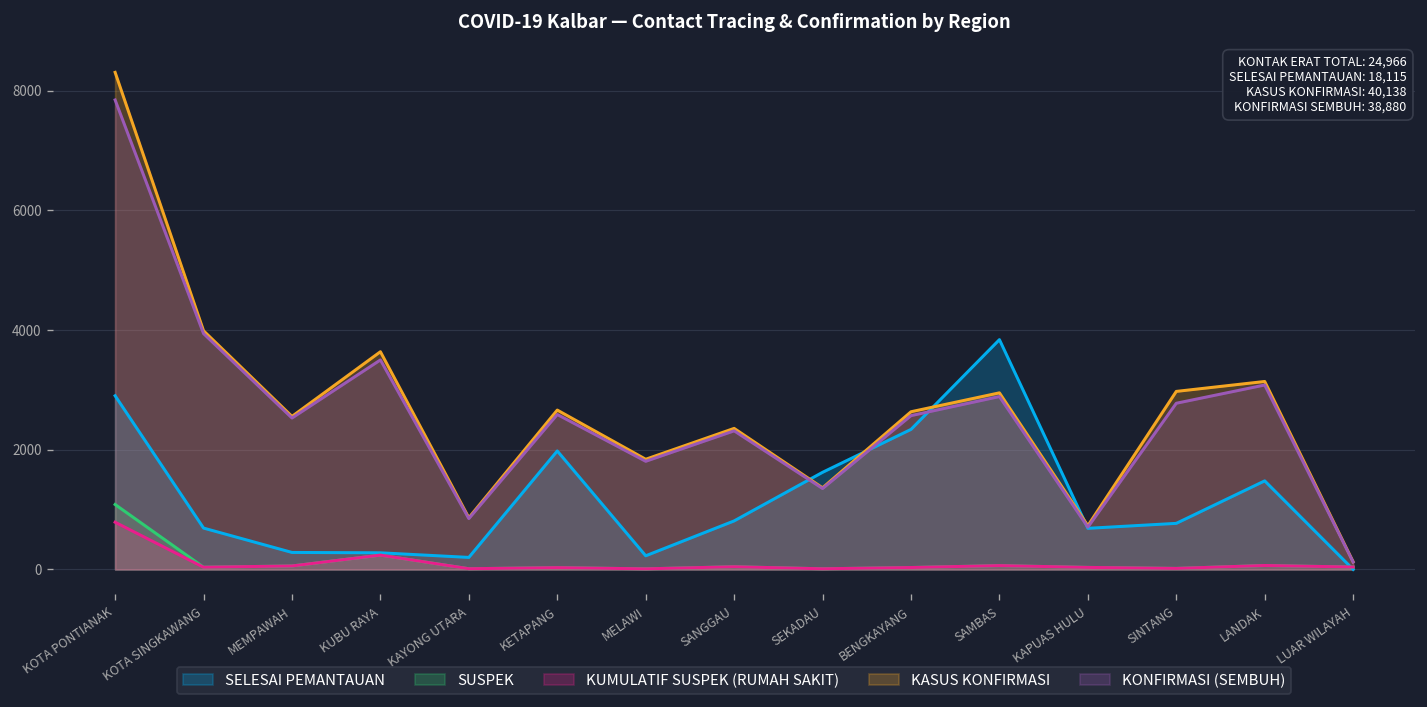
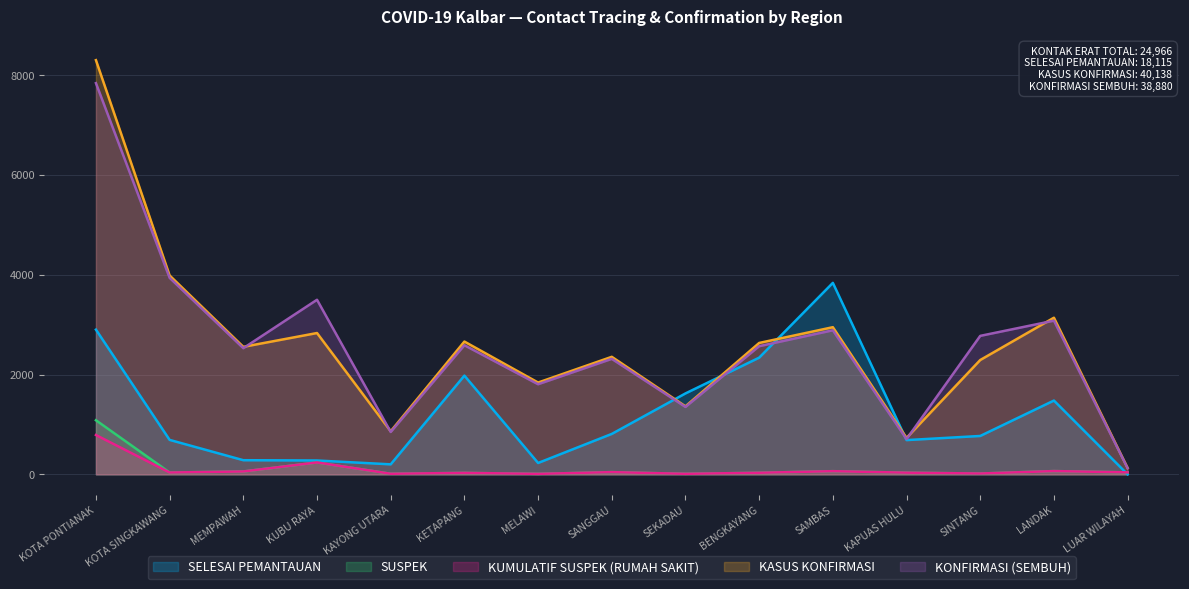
  {
    "KASUS KONFIRMASI": {
      "KOTA PONTIANAK": 8300,
-     "KUBU RAYA": 3600,
+     "KUBU RAYA": 2800,
      "KETAPANG": 2700,
      "BENGKAYANG": 2600,
      "SAMBAS": 3000,
-     "SINTANG": 3000,
+     "SINTANG": 2300,
      "LANDAK": 3100
    }
  }
